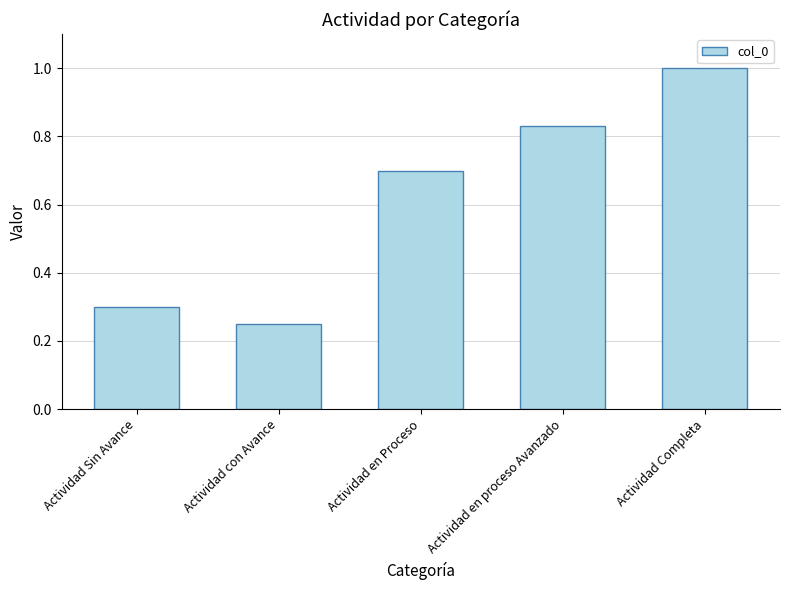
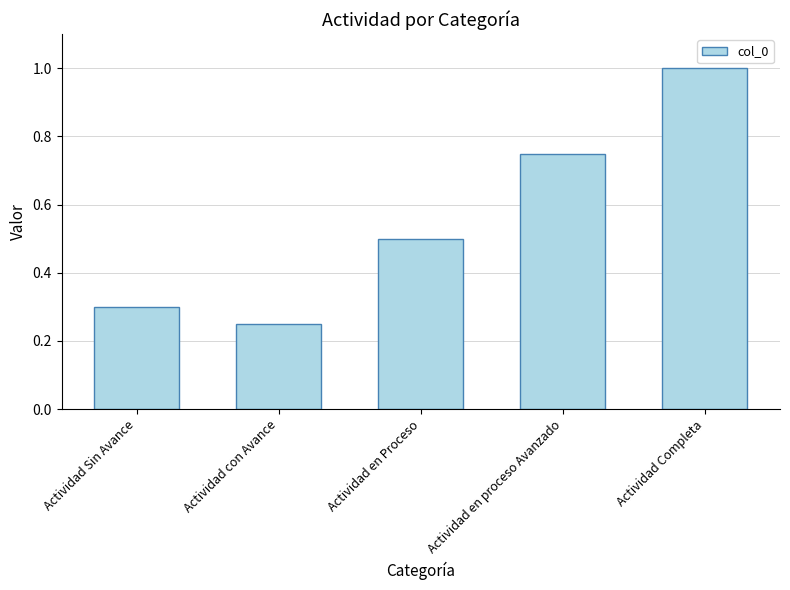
  {
    "Actividad Sin Avance": 0.30,
    "Actividad con Avance": 0.25,
-   "Actividad en Proceso": 0.7,
-   "Actividad en proceso Avanzado": 0.83,
+   "Actividad en Proceso": 0.5,
+   "Actividad en proceso Avanzado": 0.75,
    "Actividad Completa": 1.00
  }
